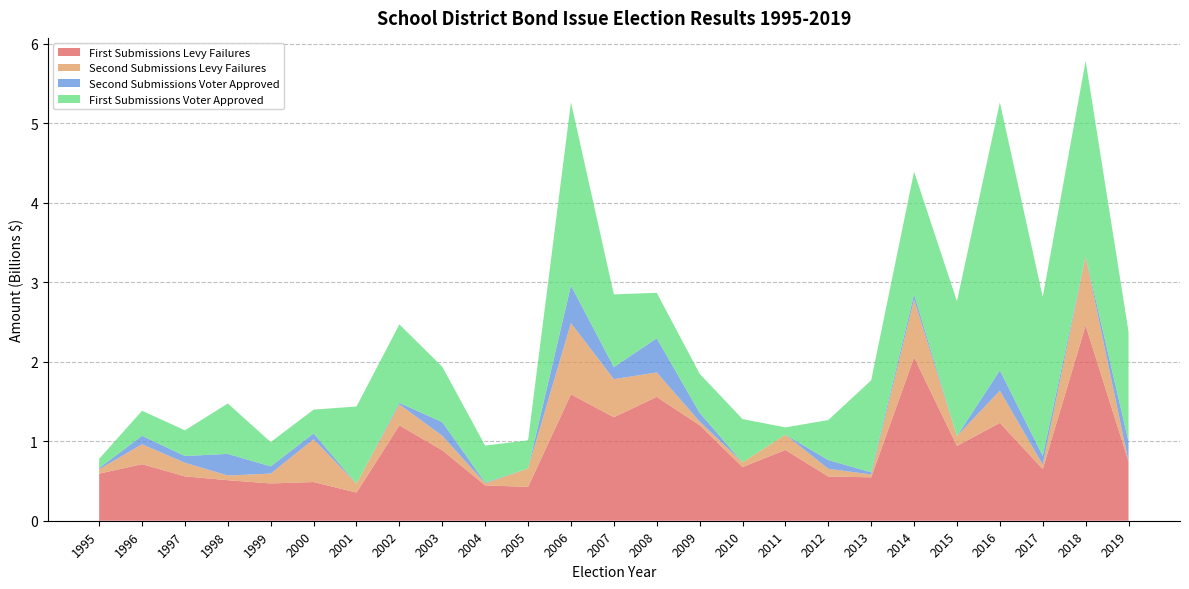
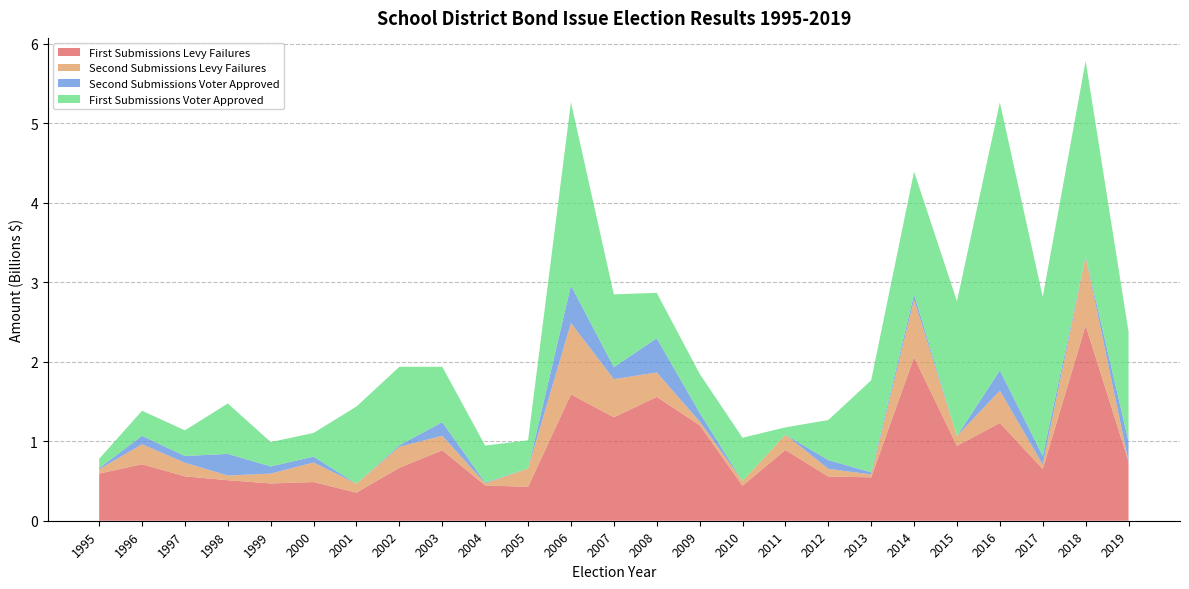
  {
    "First Submissions Levy Failures": {
      "1995": 0.6,
      "1996": 0.7,
      "1997": 0.6,
      "1998": 0.5,
      "1999": 0.5,
      "2000": 0.5,
      "2001": 0.4,
-     "2002": 1.2,
+     "2002": 0.7,
      "2003": 0.9,
      "2005": 0.4,
      "2006": 1.6,
      "2007": 1.3,
      "2008": 1.6,
      "2009": 1.2,
-     "2010": 0.7,
+     "2010": 0.4,
      "2011": 0.9,
      "2012": 0.6,
      "2013": 0.5,
      "2014": 2.1,
      "2015": 0.9,
      "2016": 1.2,
      "2017": 0.7,
      "2018": 2.5
    },
    "Second Submissions Levy Failures": {
      "1996": 0.3,
      "1997": 0.2,
      "1998": 0.1,
      "1999": 0.1,
-     "2000": 0.5,
+     "2000": 0.2,
      "2003": 0.2,
      "2006": 0.9,
      "2007": 0.5,
      "2008": 0.3,
      "2009": 0.0,
      "2012": 0.1,
      "2014": 0.7,
      "2016": 0.4,
      "2017": 0.1
    },
    "Second Submissions Voter Approved": {
      "1996": 0.1,
      "1997": 0.1,
      "1998": 0.3,
      "1999": 0.1,
      "2000": 0.1,
      "2003": 0.2,
      "2006": 0.5,
      "2007": 0.2,
      "2008": 0.4,
      "2009": 0.1,
      "2012": 0.1,
      "2014": 0.1,
      "2016": 0.3,
      "2017": 0.1,
      "2019": 0.2
    },
    "First Submissions Voter Approved": {
      "1995": 0.1,
      "1996": 0.3,
      "1997": 0.3,
      "1998": 0.6,
      "1999": 0.3,
      "2000": 0.3,
      "2001": 1.0,
      "2002": 1.0,
      "2003": 0.7,
      "2004": 0.5,
      "2005": 0.4,
      "2006": 2.3,
      "2007": 0.9,
      "2008": 0.6,
      "2009": 0.5,
      "2010": 0.5,
      "2011": 0.1,
      "2012": 0.5,
      "2013": 1.2,
      "2014": 1.5,
      "2015": 1.7,
      "2016": 3.4,
      "2017": 2.0,
      "2018": 2.5,
      "2019": 1.4
    }
  }
